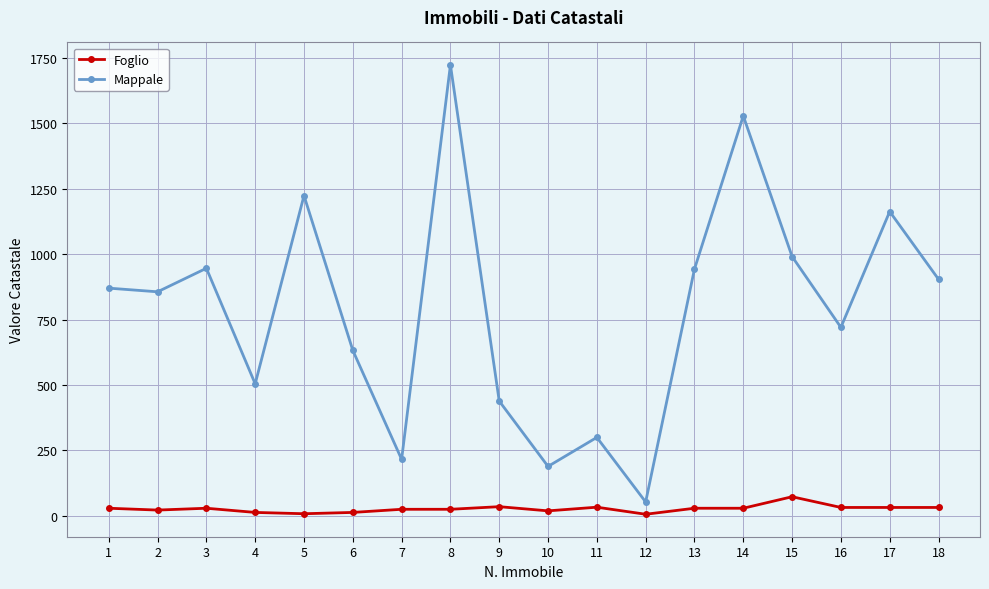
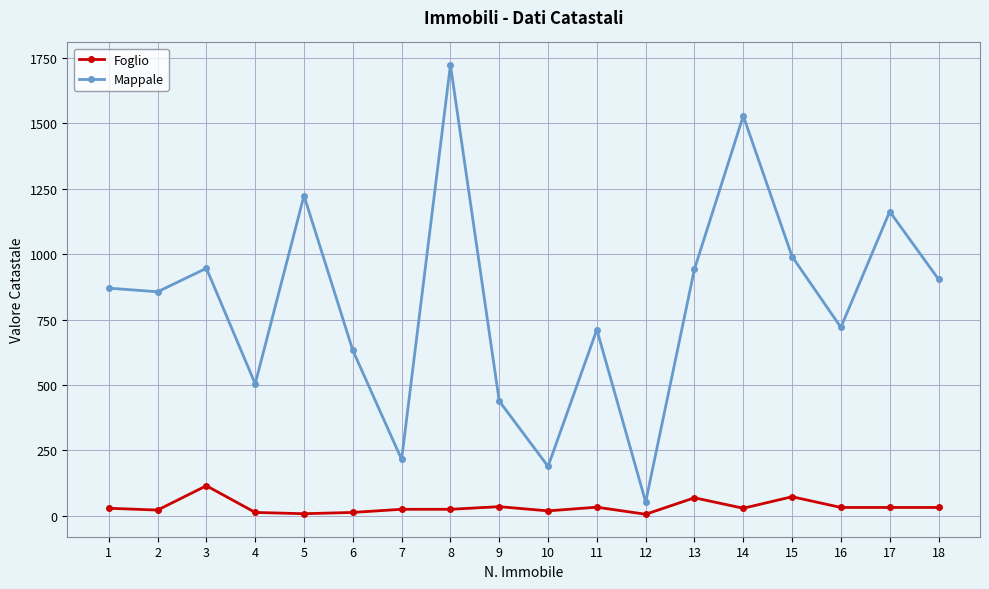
  {
    "Foglio": {
      "1": 30,
      "2": 20,
-     "3": 30,
+     "3": 110,
      "4": 10,
      "5": 10,
      "6": 10,
      "7": 20,
      "8": 20,
      "9": 30,
      "10": 20,
      "11": 30,
      "12": 10,
-     "13": 30,
+     "13": 70,
      "14": 30,
      "15": 70,
      "16": 30,
      "17": 30,
      "18": 30
    },
    "Mappale": {
      "1": 870,
      "2": 860,
      "3": 950,
      "4": 500,
      "5": 1220,
      "6": 630,
      "7": 220,
      "8": 1720,
      "9": 440,
      "10": 190,
-     "11": 300,
+     "11": 710,
      "12": 50,
      "13": 940,
      "14": 1530,
      "15": 990,
      "16": 720,
      "17": 1160,
      "18": 900
    }
  }
